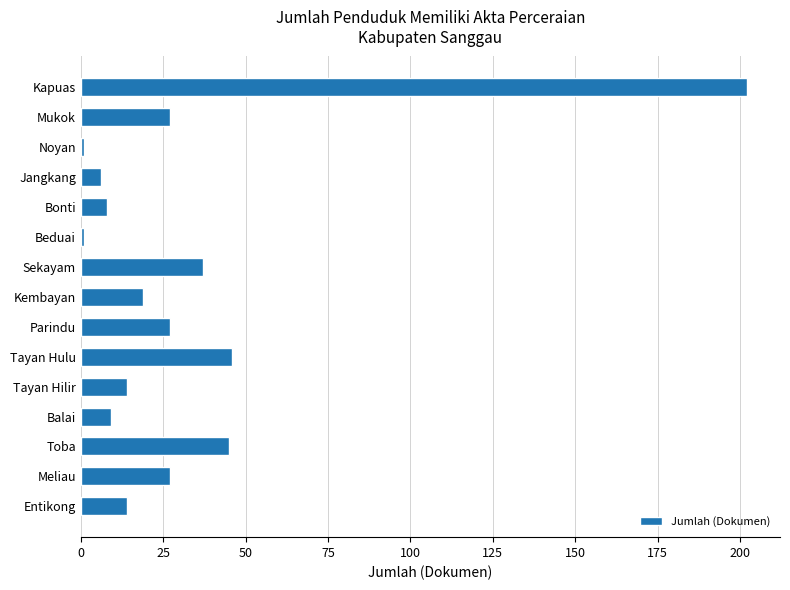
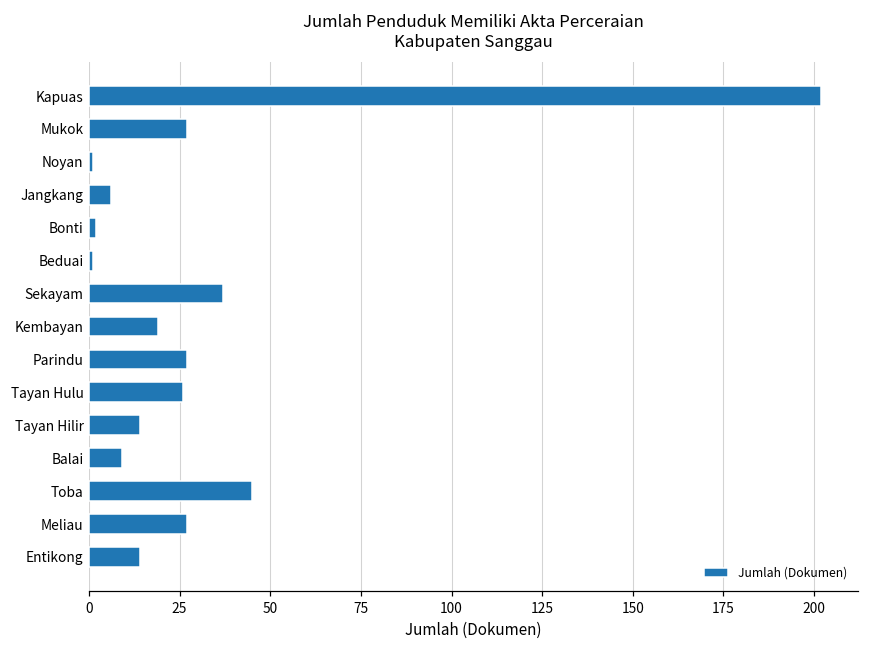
  {
    "Kapuas": 202,
    "Mukok": 27,
    "Noyan": 1,
    "Jangkang": 6,
-   "Bonti": 8,
+   "Bonti": 2,
    "Beduai": 1,
    "Sekayam": 37,
    "Kembayan": 19,
    "Parindu": 27,
-   "Tayan Hulu": 46,
+   "Tayan Hulu": 26,
    "Tayan Hilir": 14,
    "Balai": 9,
    "Toba": 45,
    "Meliau": 27,
    "Entikong": 14
  }
